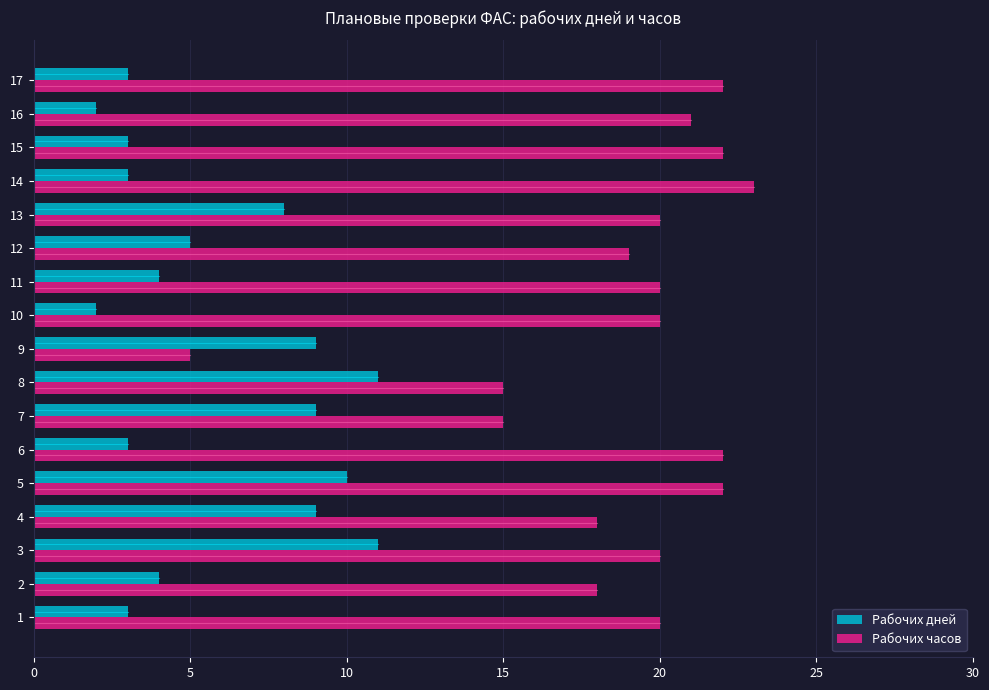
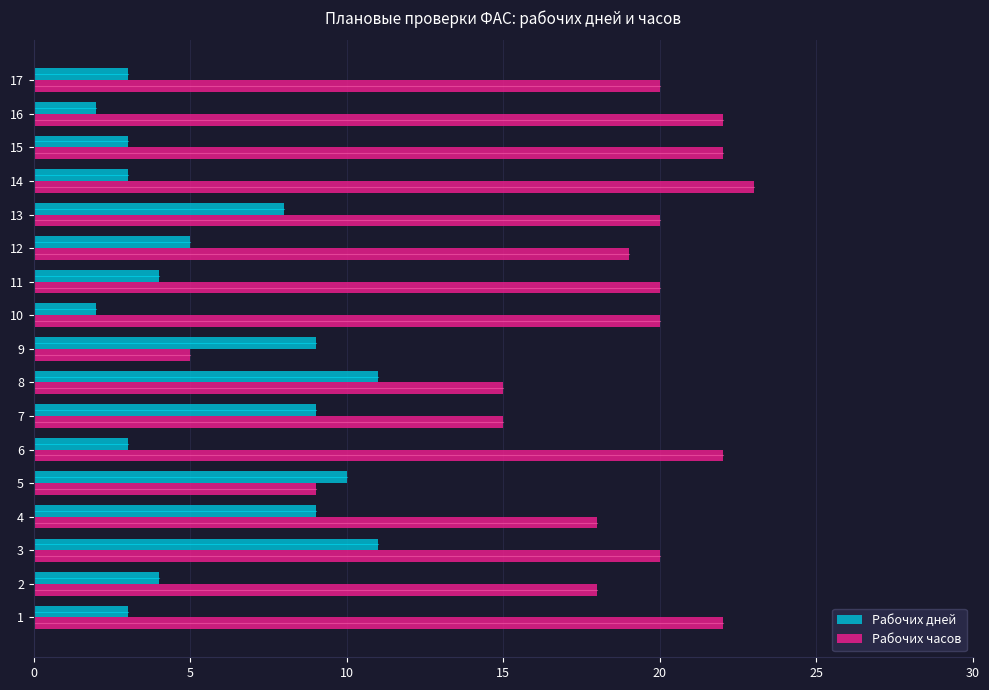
  {
    "Рабочих часов": {
-     "17": 22,
-     "16": 21,
+     "17": 20,
+     "16": 22,
      "15": 22,
      "14": 23,
      "13": 20,
      "12": 19,
      "11": 20,
      "10": 20,
      "9": 5,
      "8": 15,
      "7": 15,
      "6": 22,
-     "5": 22,
+     "5": 9,
      "4": 18,
      "3": 20,
      "2": 18,
-     "1": 20
+     "1": 22
    }
  }
